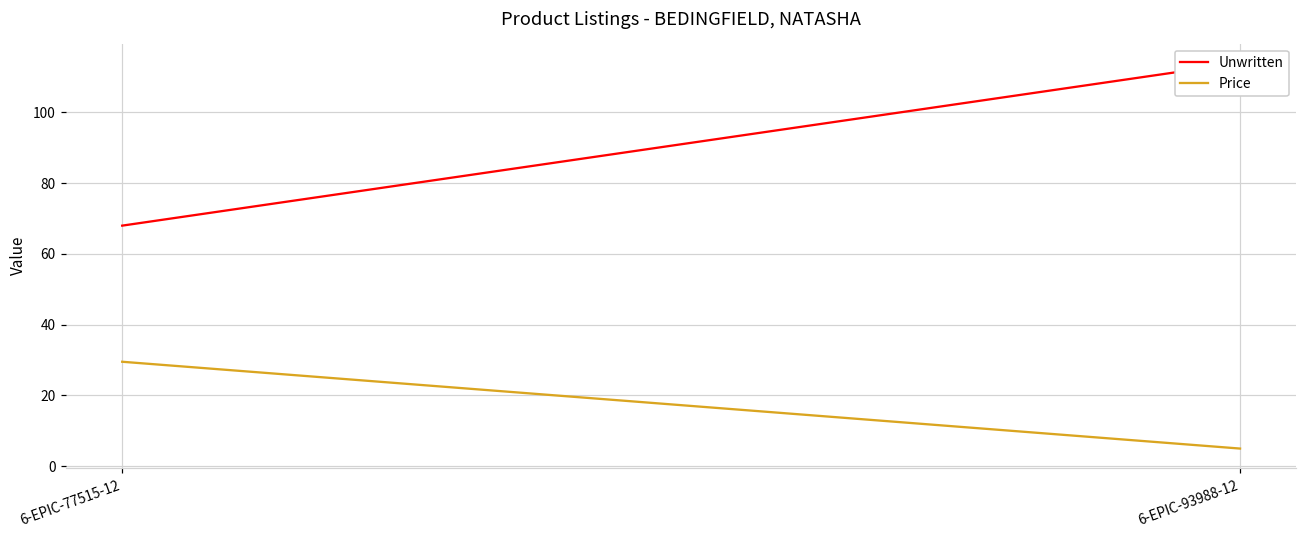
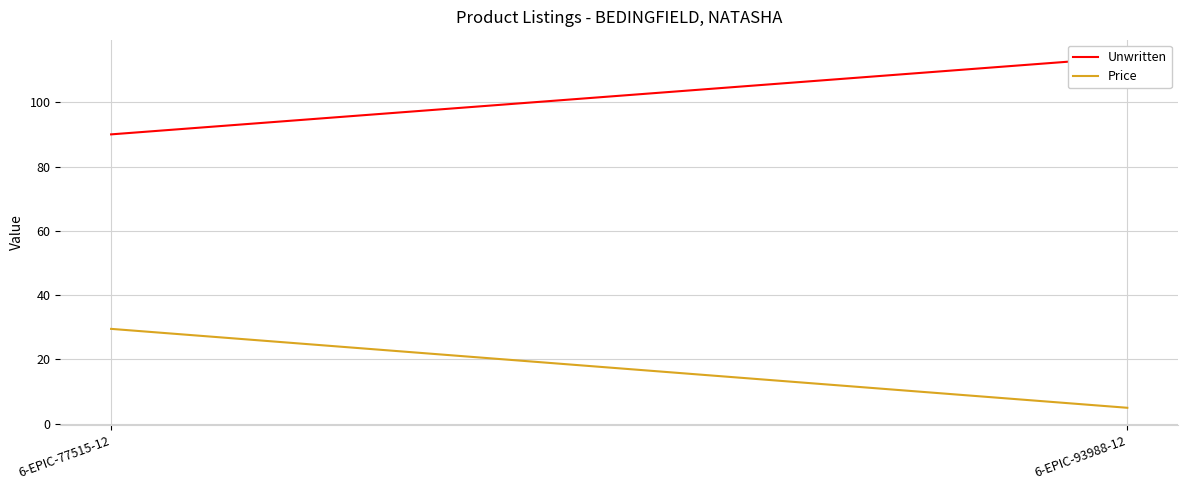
  {
    "Unwritten": {
-     "6-EPIC-77515-12": 68
+     "6-EPIC-77515-12": 90
    },
    "Price": {
      "6-EPIC-77515-12": 30,
      "6-EPIC-93988-12": 5
    }
  }
